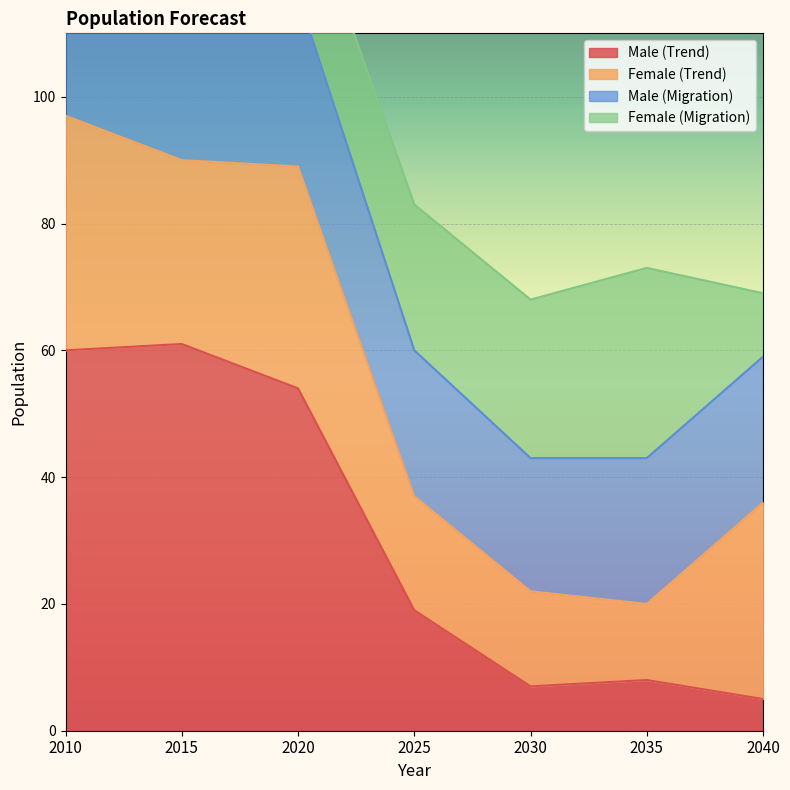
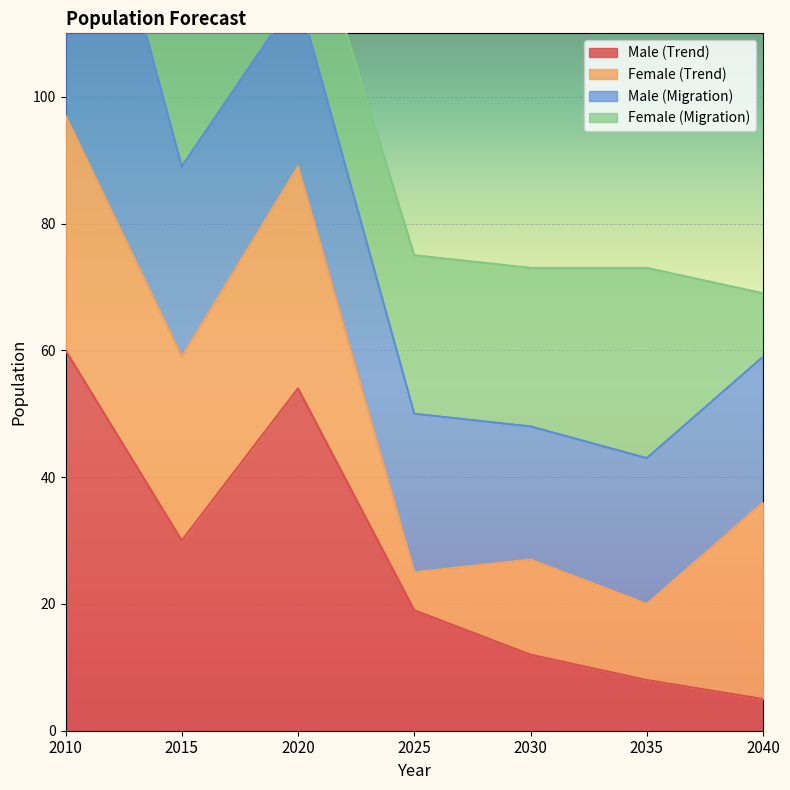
  {
    "Male (Trend)": {
      "2010": 60,
-     "2015": 61,
+     "2015": 30,
      "2020": 54,
      "2025": 19,
-     "2030": 7,
+     "2030": 12,
      "2035": 8,
      "2040": 5
    },
    "Female (Trend)": {
      "2010": 37,
      "2015": 29,
      "2020": 35,
-     "2025": 18,
+     "2025": 6,
      "2030": 15,
      "2035": 12,
      "2040": 31
    },
    "Male (Migration)": {
-     "2025": 23,
+     "2025": 25,
      "2030": 21,
      "2035": 23,
      "2040": 23
    },
    "Female (Migration)": {
-     "2025": 23,
+     "2025": 25,
      "2030": 25,
      "2035": 30,
      "2040": 10
    }
  }
